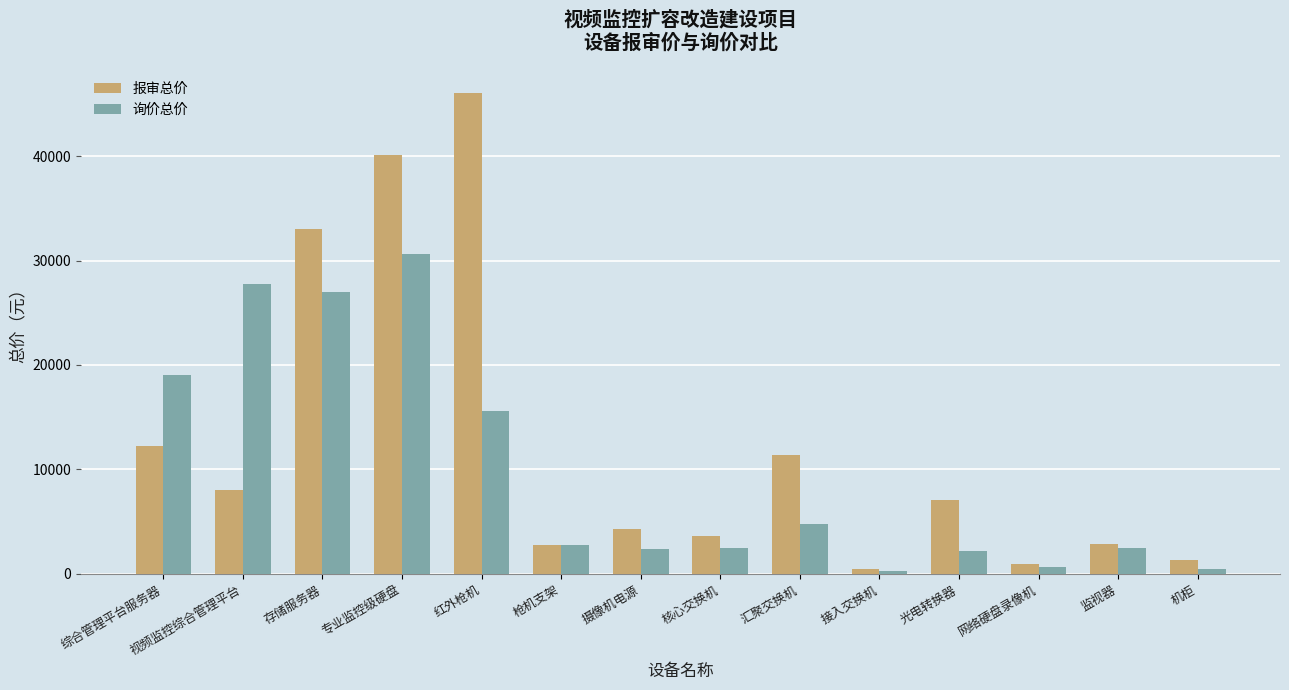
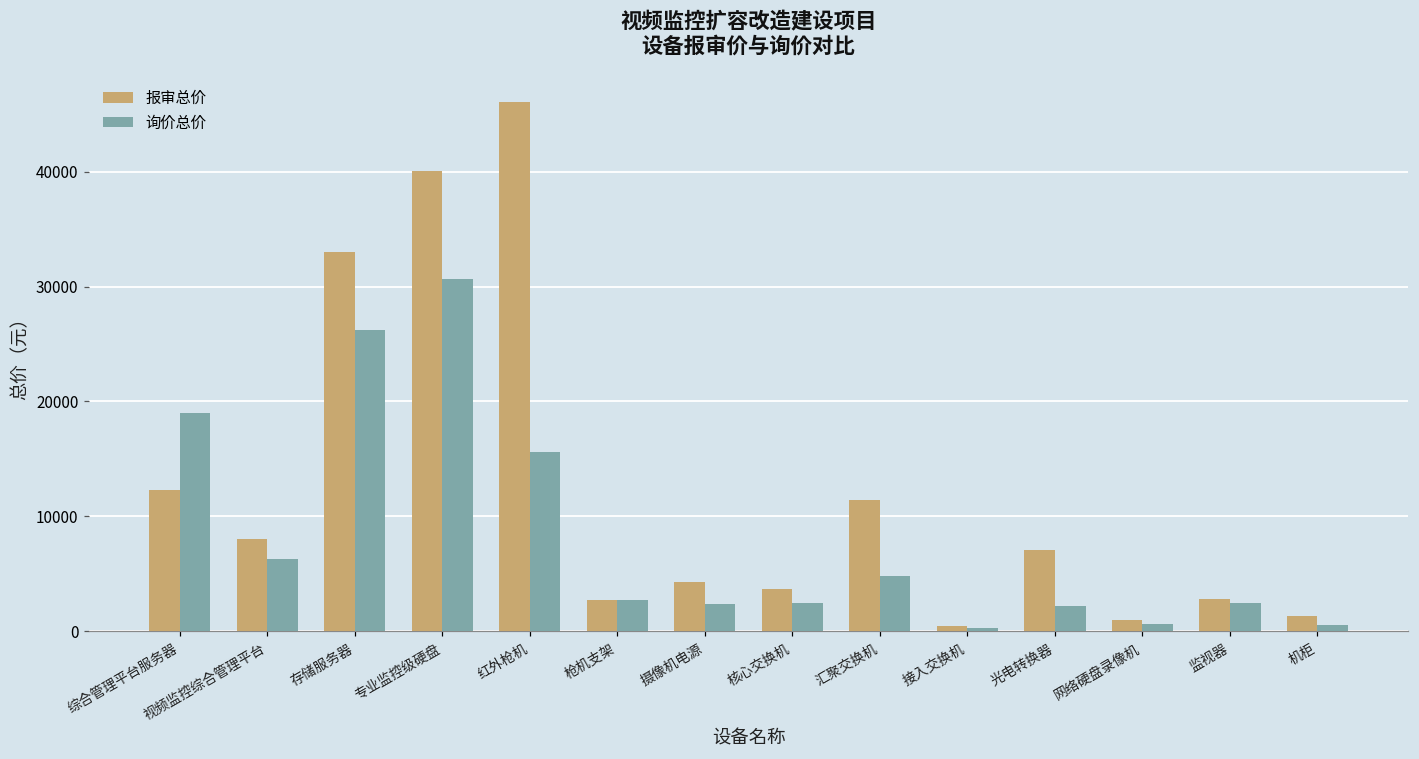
  {
    "报审总价": {
      "综合管理平台服务器": 12300,
      "视频监控综合管理平台": 8000,
      "存储服务器": 33000,
      "专业监控级硬盘": 40100,
      "红外枪机": 46000,
      "枪机支架": 2700,
      "摄像机电源": 4300,
      "核心交换机": 3700,
      "汇聚交换机": 11400,
      "接入交换机": 500,
      "光电转换器": 7100,
      "网络硬盘录像机": 1000,
      "监视器": 2900,
      "机柜": 1400
    },
    "询价总价": {
      "综合管理平台服务器": 19000,
-     "视频监控综合管理平台": 27800,
-     "存储服务器": 27000,
+     "视频监控综合管理平台": 6300,
+     "存储服务器": 26200,
      "专业监控级硬盘": 30700,
      "红外枪机": 15600,
      "枪机支架": 2700,
      "摄像机电源": 2400,
      "核心交换机": 2500,
      "汇聚交换机": 4800,
      "接入交换机": 300,
      "光电转换器": 2200,
      "网络硬盘录像机": 700,
      "监视器": 2500,
      "机柜": 500
    }
  }
